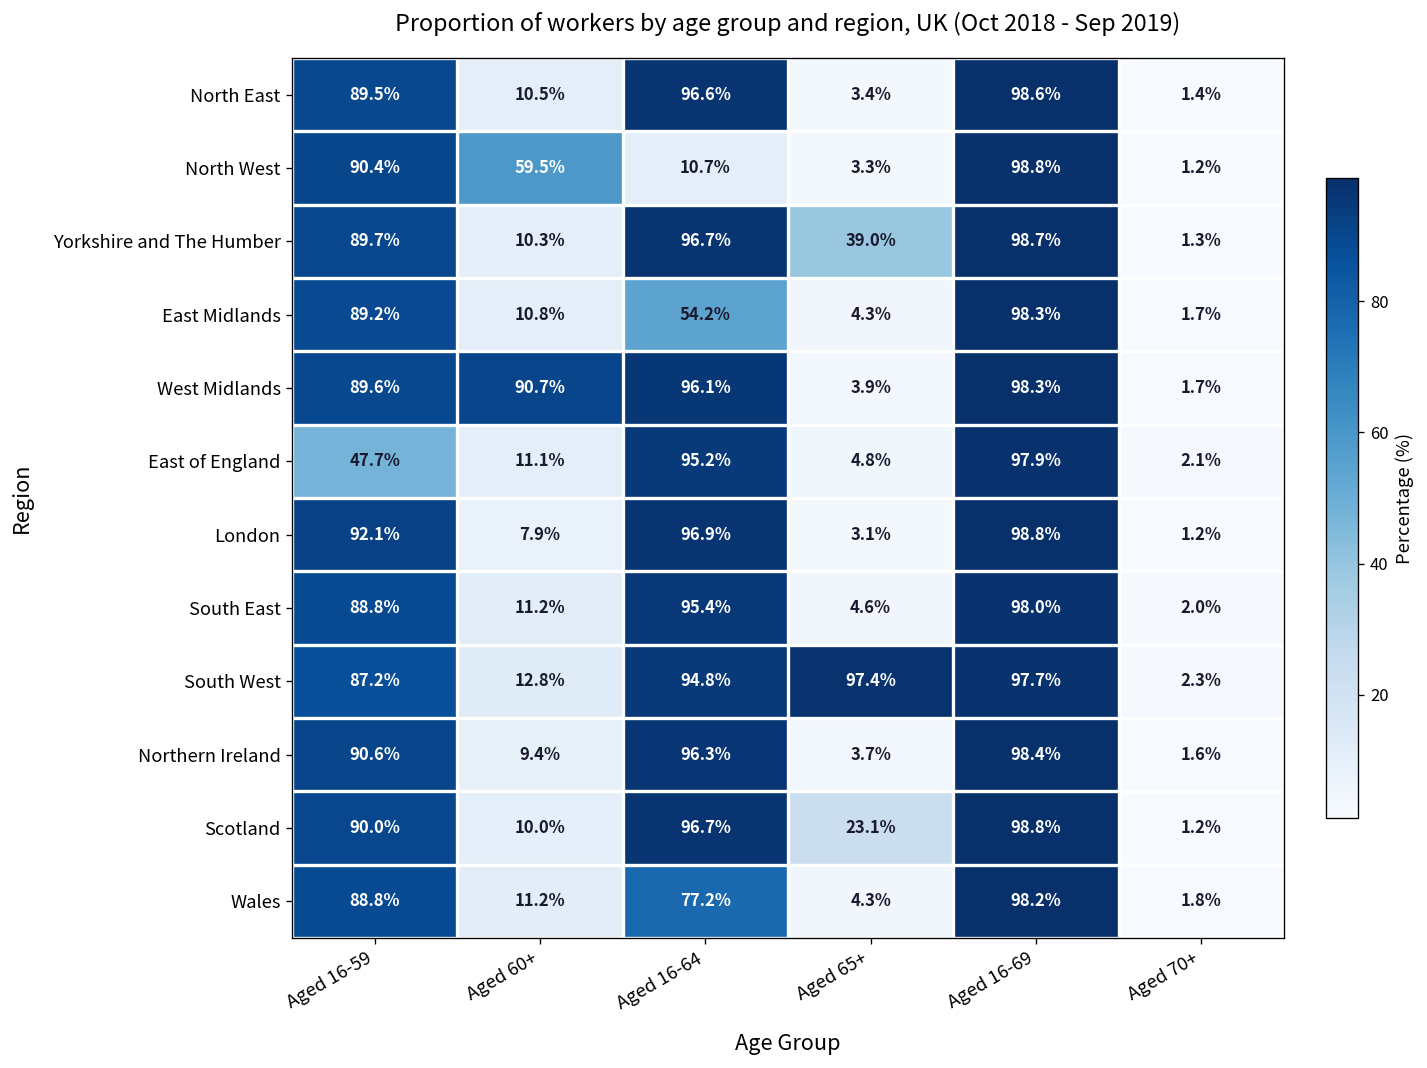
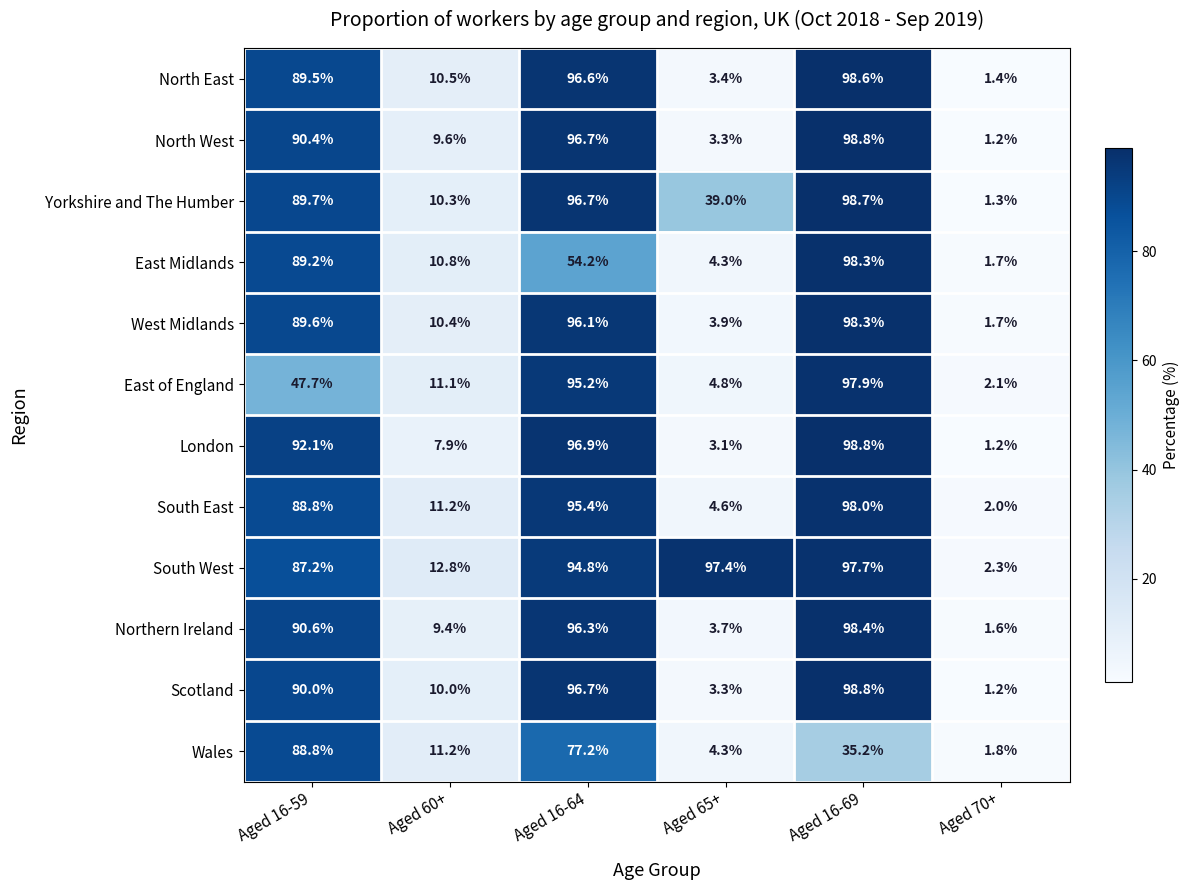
  {
    "North East": {
      "Aged 16-59": "89.5%",
      "Aged 60+": "10.5%",
      "Aged 16-64": "96.6%",
      "Aged 65+": "3.4%",
      "Aged 16-69": "98.6%",
      "Aged 70+": "1.4%"
    },
    "North West": {
      "Aged 16-59": "90.4%",
-     "Aged 60+": "59.5%",
-     "Aged 16-64": "10.7%",
+     "Aged 60+": "9.6%",
+     "Aged 16-64": "96.7%",
      "Aged 65+": "3.3%",
      "Aged 16-69": "98.8%",
      "Aged 70+": "1.2%"
    },
    "Yorkshire and The Humber": {
      "Aged 16-59": "89.7%",
      "Aged 60+": "10.3%",
      "Aged 16-64": "96.7%",
      "Aged 65+": "39.0%",
      "Aged 16-69": "98.7%",
      "Aged 70+": "1.3%"
    },
    "East Midlands": {
      "Aged 16-59": "89.2%",
      "Aged 60+": "10.8%",
      "Aged 16-64": "54.2%",
      "Aged 65+": "4.3%",
      "Aged 16-69": "98.3%",
      "Aged 70+": "1.7%"
    },
    "West Midlands": {
      "Aged 16-59": "89.6%",
-     "Aged 60+": "90.7%",
+     "Aged 60+": "10.4%",
      "Aged 16-64": "96.1%",
      "Aged 65+": "3.9%",
      "Aged 16-69": "98.3%",
      "Aged 70+": "1.7%"
    },
    "East of England": {
      "Aged 16-59": "47.7%",
      "Aged 60+": "11.1%",
      "Aged 16-64": "95.2%",
      "Aged 65+": "4.8%",
      "Aged 16-69": "97.9%",
      "Aged 70+": "2.1%"
    },
    "London": {
      "Aged 16-59": "92.1%",
      "Aged 60+": "7.9%",
      "Aged 16-64": "96.9%",
      "Aged 65+": "3.1%",
      "Aged 16-69": "98.8%",
      "Aged 70+": "1.2%"
    },
    "South East": {
      "Aged 16-59": "88.8%",
      "Aged 60+": "11.2%",
      "Aged 16-64": "95.4%",
      "Aged 65+": "4.6%",
      "Aged 16-69": "98.0%",
      "Aged 70+": "2.0%"
    },
    "South West": {
      "Aged 16-59": "87.2%",
      "Aged 60+": "12.8%",
      "Aged 16-64": "94.8%",
      "Aged 65+": "97.4%",
      "Aged 16-69": "97.7%",
      "Aged 70+": "2.3%"
    },
    "Northern Ireland": {
      "Aged 16-59": "90.6%",
      "Aged 60+": "9.4%",
      "Aged 16-64": "96.3%",
      "Aged 65+": "3.7%",
      "Aged 16-69": "98.4%",
      "Aged 70+": "1.6%"
    },
    "Scotland": {
      "Aged 16-59": "90.0%",
      "Aged 60+": "10.0%",
      "Aged 16-64": "96.7%",
-     "Aged 65+": "23.1%",
+     "Aged 65+": "3.3%",
      "Aged 16-69": "98.8%",
      "Aged 70+": "1.2%"
    },
    "Wales": {
      "Aged 16-59": "88.8%",
      "Aged 60+": "11.2%",
      "Aged 16-64": "77.2%",
      "Aged 65+": "4.3%",
-     "Aged 16-69": "98.2%",
+     "Aged 16-69": "35.2%",
      "Aged 70+": "1.8%"
    }
  }
